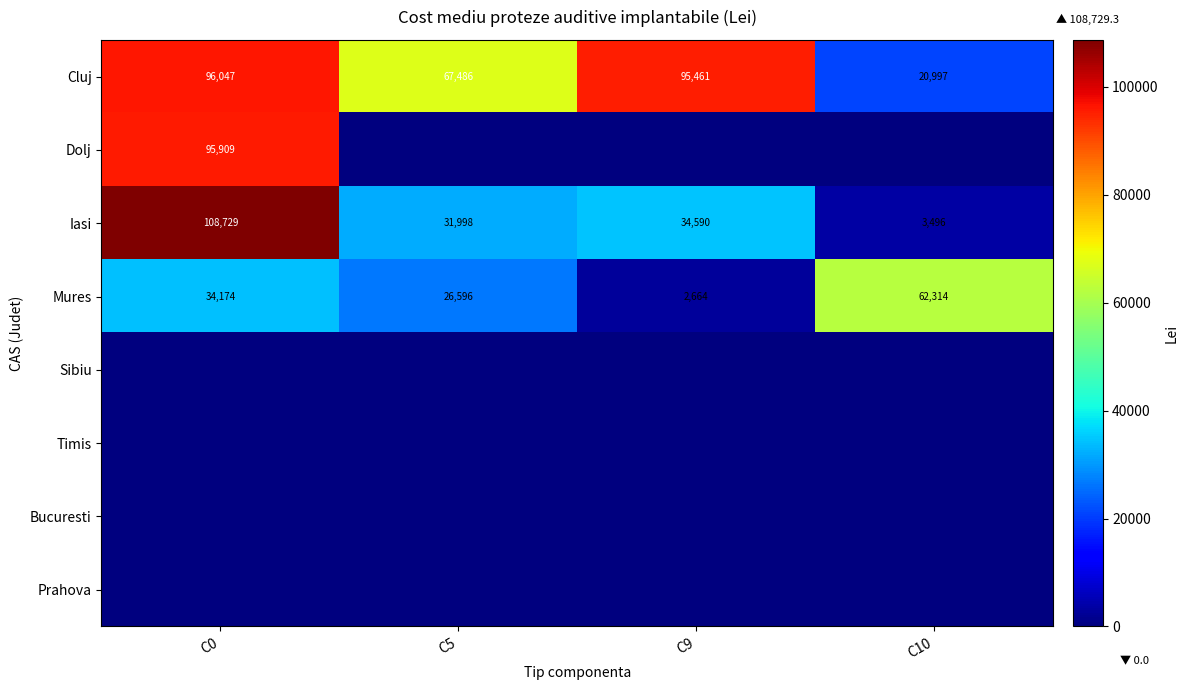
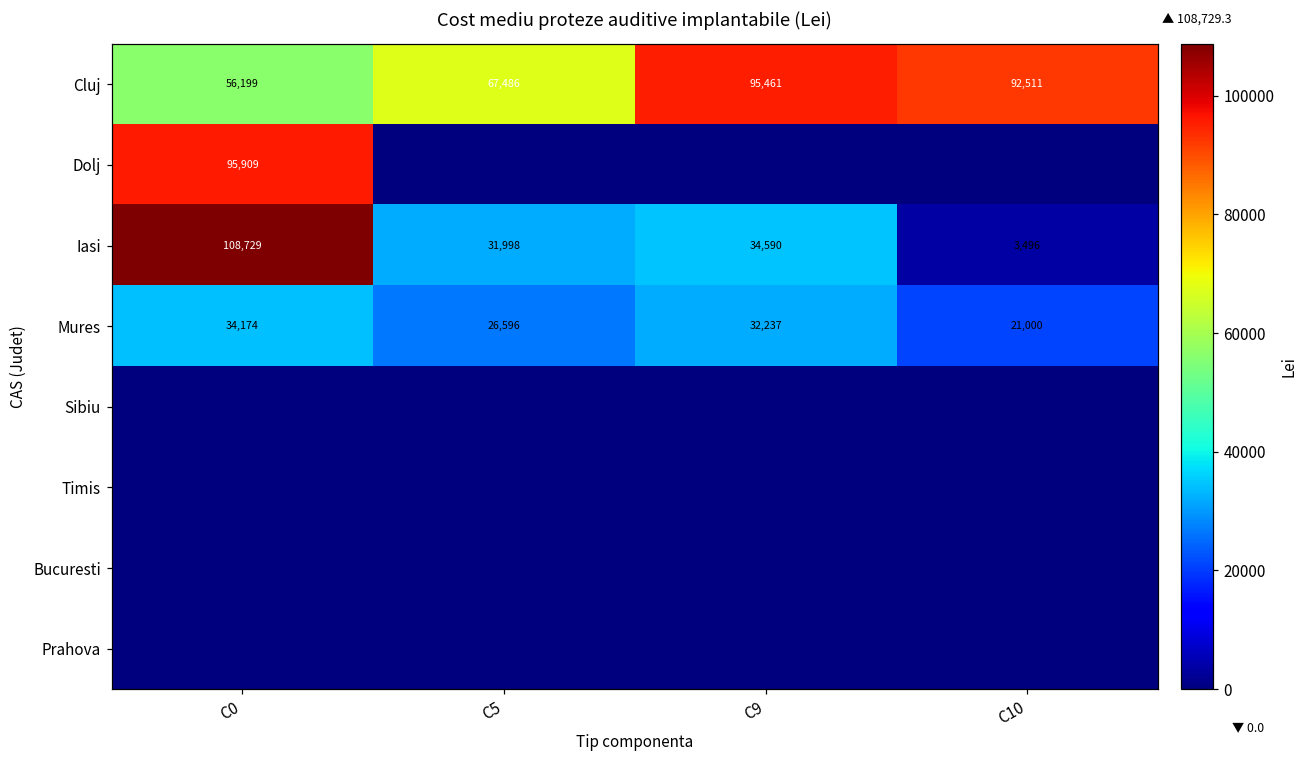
  {
    "Cluj": {
-     "C0": "96,047",
+     "C0": "56,199",
      "C5": "67,486",
      "C9": "95,461",
-     "C10": "20,997"
+     "C10": "92,511"
    },
    "Dolj": {
      "C0": "95,909"
    },
    "Iasi": {
      "C0": "108,729",
      "C5": "31,998",
      "C9": "34,590",
      "C10": "3,496"
    },
    "Mures": {
      "C0": "34,174",
      "C5": "26,596",
-     "C9": "2,664",
-     "C10": "62,314"
+     "C9": "32,237",
+     "C10": "21,000"
    }
  }
